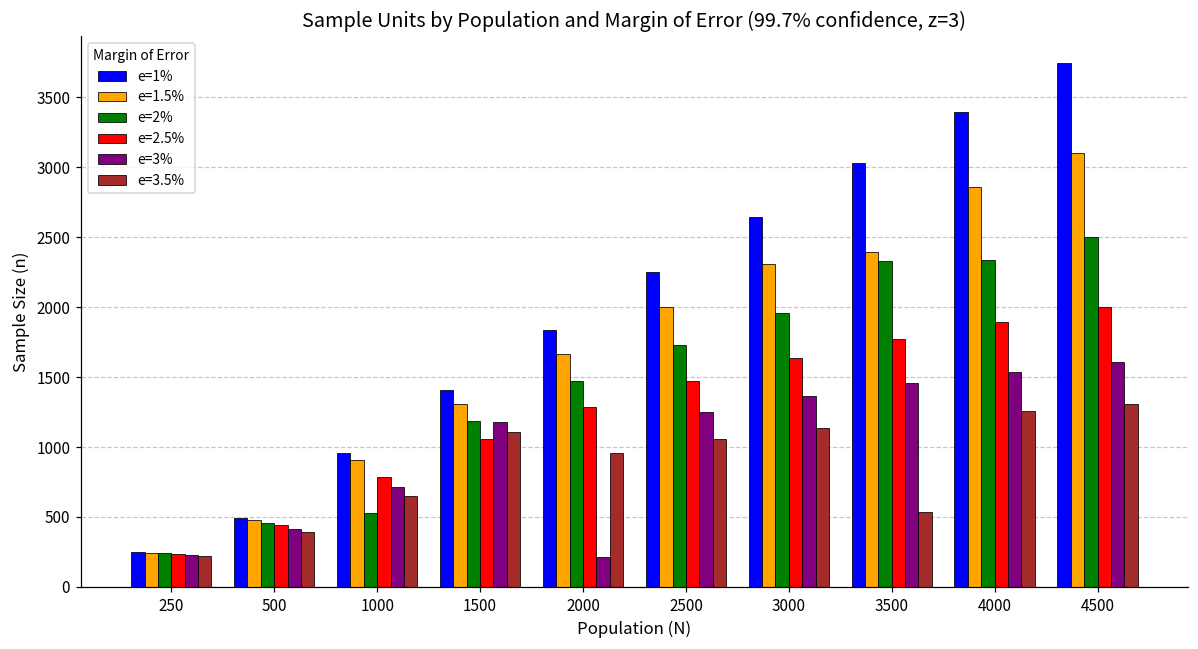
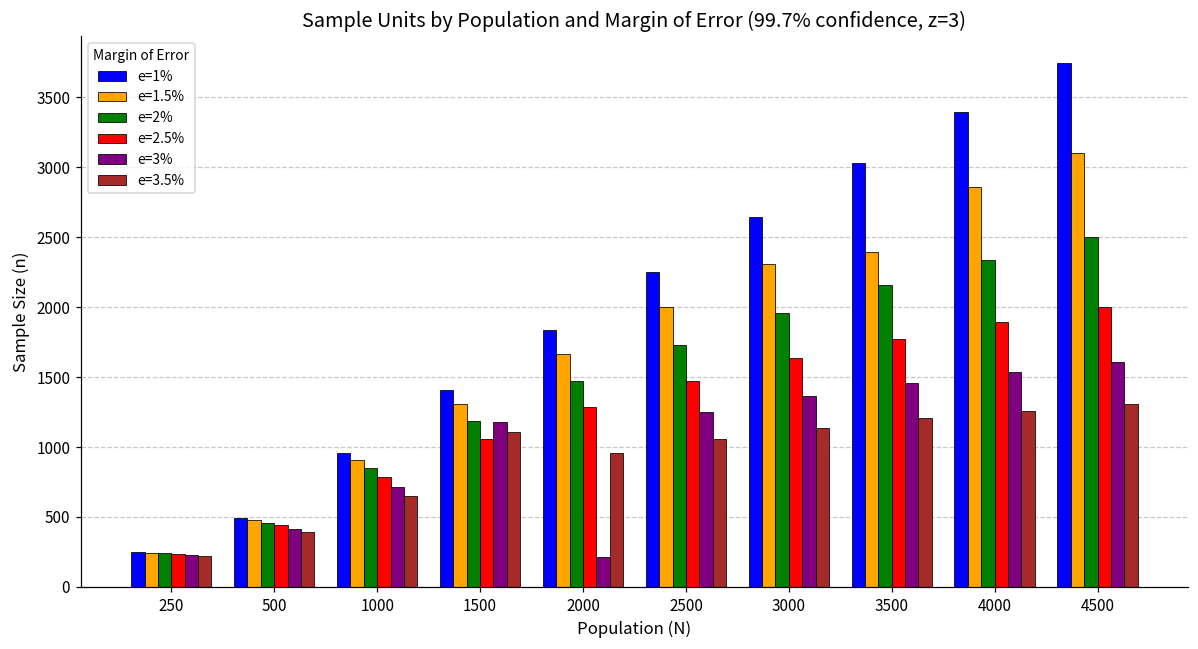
  {
    "e=1%": {
      "250": 250,
      "500": 490,
      "1000": 960,
      "1500": 1410,
      "2000": 1840,
      "2500": 2250,
      "3000": 2650,
      "3500": 3030,
      "4000": 3400,
      "4500": 3750
    },
    "e=1.5%": {
      "250": 240,
      "500": 480,
      "1000": 910,
      "1500": 1300,
      "2000": 1670,
      "2500": 2000,
      "3000": 2310,
      "3500": 2400,
      "4000": 2860,
      "4500": 3100
    },
    "e=2%": {
      "250": 240,
      "500": 460,
-     "1000": 530,
+     "1000": 850,
      "1500": 1180,
      "2000": 1480,
      "2500": 1730,
      "3000": 1960,
-     "3500": 2330,
+     "3500": 2160,
      "4000": 2340,
      "4500": 2500
    },
    "e=2.5%": {
      "250": 230,
      "500": 440,
      "1000": 780,
      "1500": 1060,
      "2000": 1290,
      "2500": 1480,
      "3000": 1640,
      "3500": 1770,
      "4000": 1890,
      "4500": 2000
    },
    "e=3%": {
      "250": 230,
      "500": 420,
      "1000": 710,
      "1500": 1180,
      "2000": 210,
      "2500": 1250,
      "3000": 1360,
      "3500": 1460,
      "4000": 1540,
      "4500": 1610
    },
    "e=3.5%": {
      "250": 220,
      "500": 390,
      "1000": 650,
      "1500": 1100,
      "2000": 960,
      "2500": 1060,
      "3000": 1140,
-     "3500": 530,
+     "3500": 1200,
      "4000": 1260,
      "4500": 1300
    }
  }
